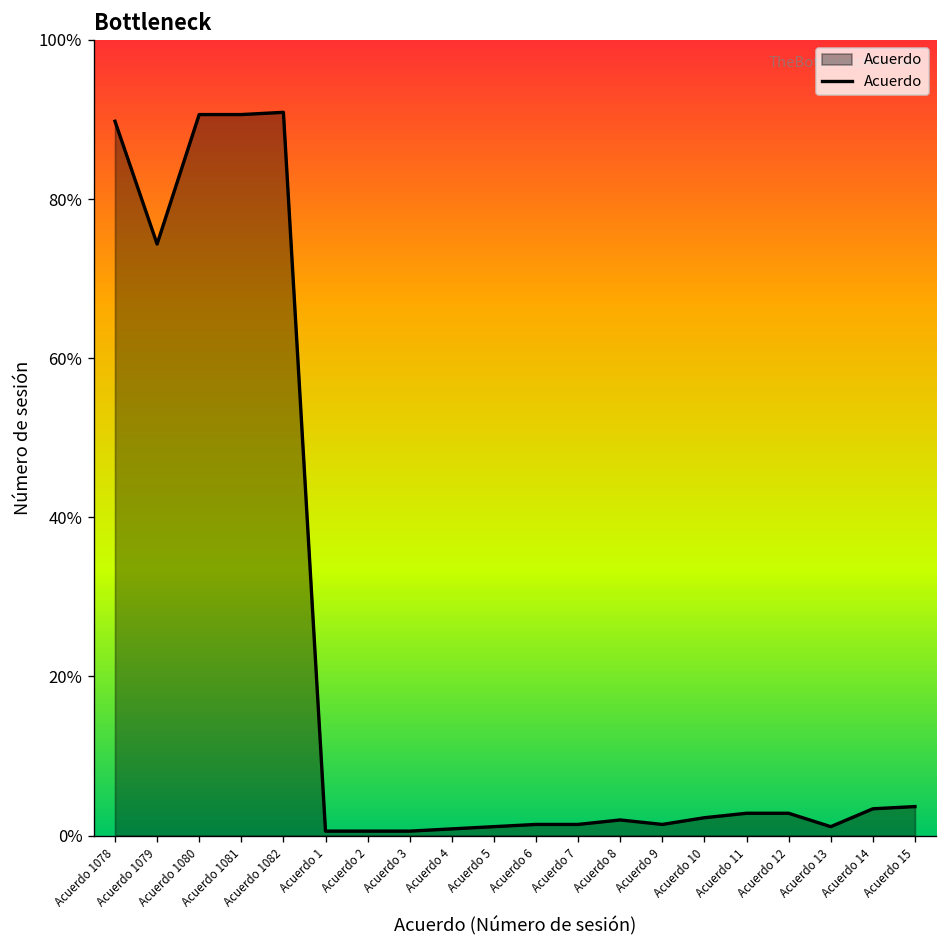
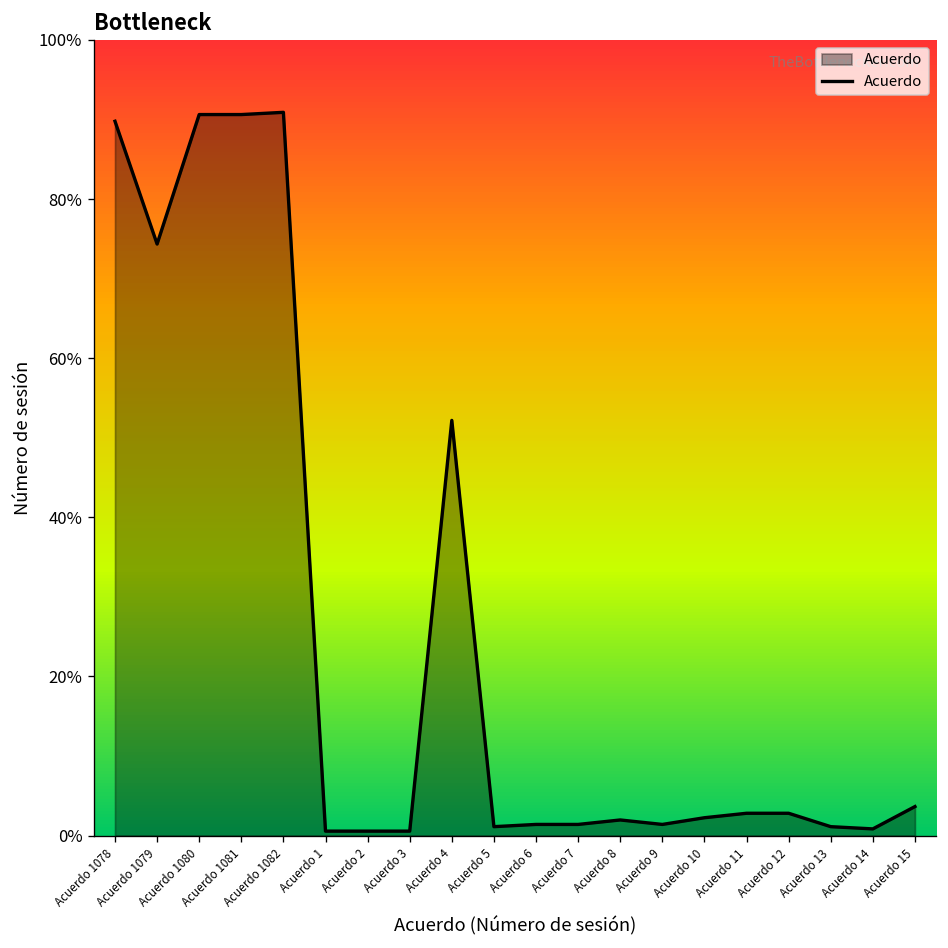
  {
    "Acuerdo 1078": "90%",
    "Acuerdo 1079": "74%",
    "Acuerdo 1080": "91%",
    "Acuerdo 1081": "91%",
    "Acuerdo 1082": "91%",
    "Acuerdo 1": "1%",
    "Acuerdo 2": "1%",
    "Acuerdo 3": "1%",
-   "Acuerdo 4": "1%",
+   "Acuerdo 4": "52%",
    "Acuerdo 5": "1%",
    "Acuerdo 6": "1%",
    "Acuerdo 7": "1%",
    "Acuerdo 8": "2%",
    "Acuerdo 9": "1%",
    "Acuerdo 10": "2%",
    "Acuerdo 11": "3%",
    "Acuerdo 12": "3%",
    "Acuerdo 13": "1%",
-   "Acuerdo 14": "3%",
+   "Acuerdo 14": "1%",
    "Acuerdo 15": "4%"
  }
